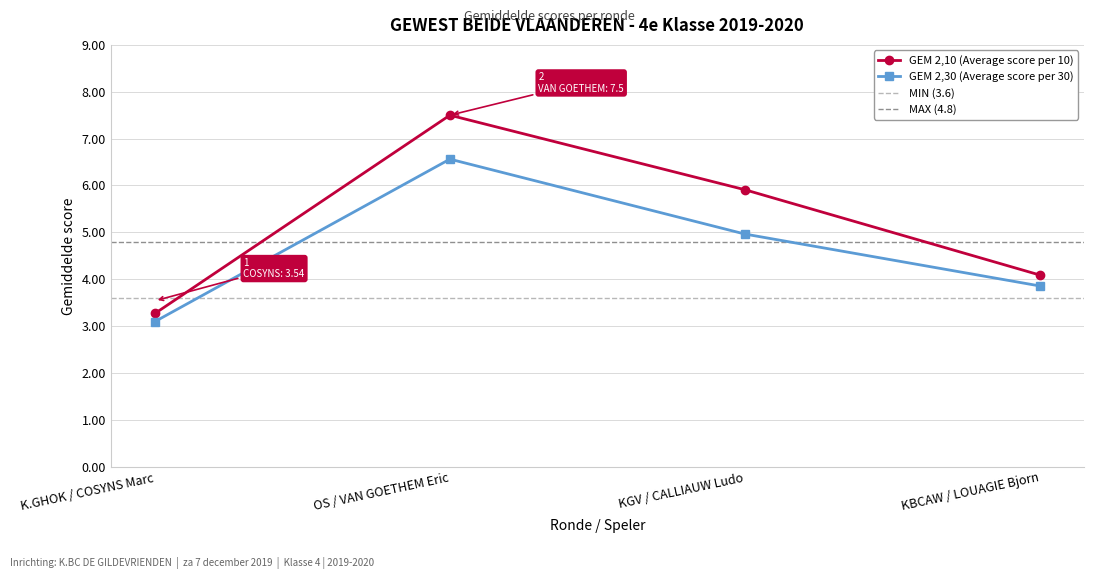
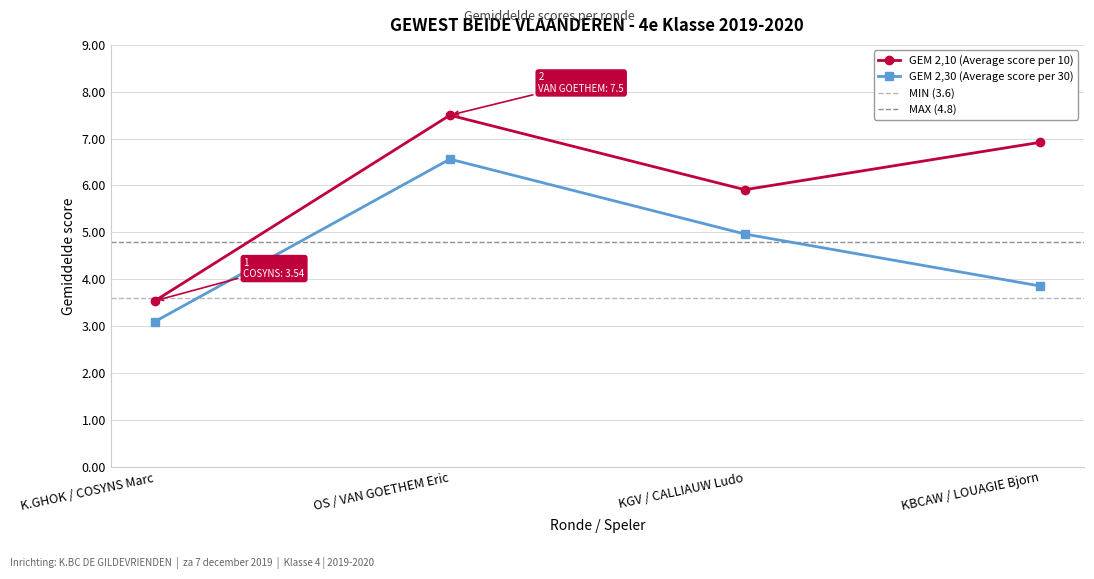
  {
    "GEM 2,10 (Average score per 10)": {
-     "K.GHOK / COSYNS Marc": 3.3,
+     "K.GHOK / COSYNS Marc": 3.5,
      "OS / VAN GOETHEM Eric": 7.5,
      "KGV / CALLIAUW Ludo": 5.9,
-     "KBCAW / LOUAGIE Bjorn": 4.1
+     "KBCAW / LOUAGIE Bjorn": 6.9
    },
    "GEM 2,30 (Average score per 30)": {
      "K.GHOK / COSYNS Marc": 3.1,
      "OS / VAN GOETHEM Eric": 6.6,
      "KGV / CALLIAUW Ludo": 5.0,
      "KBCAW / LOUAGIE Bjorn": 3.9
    }
  }
